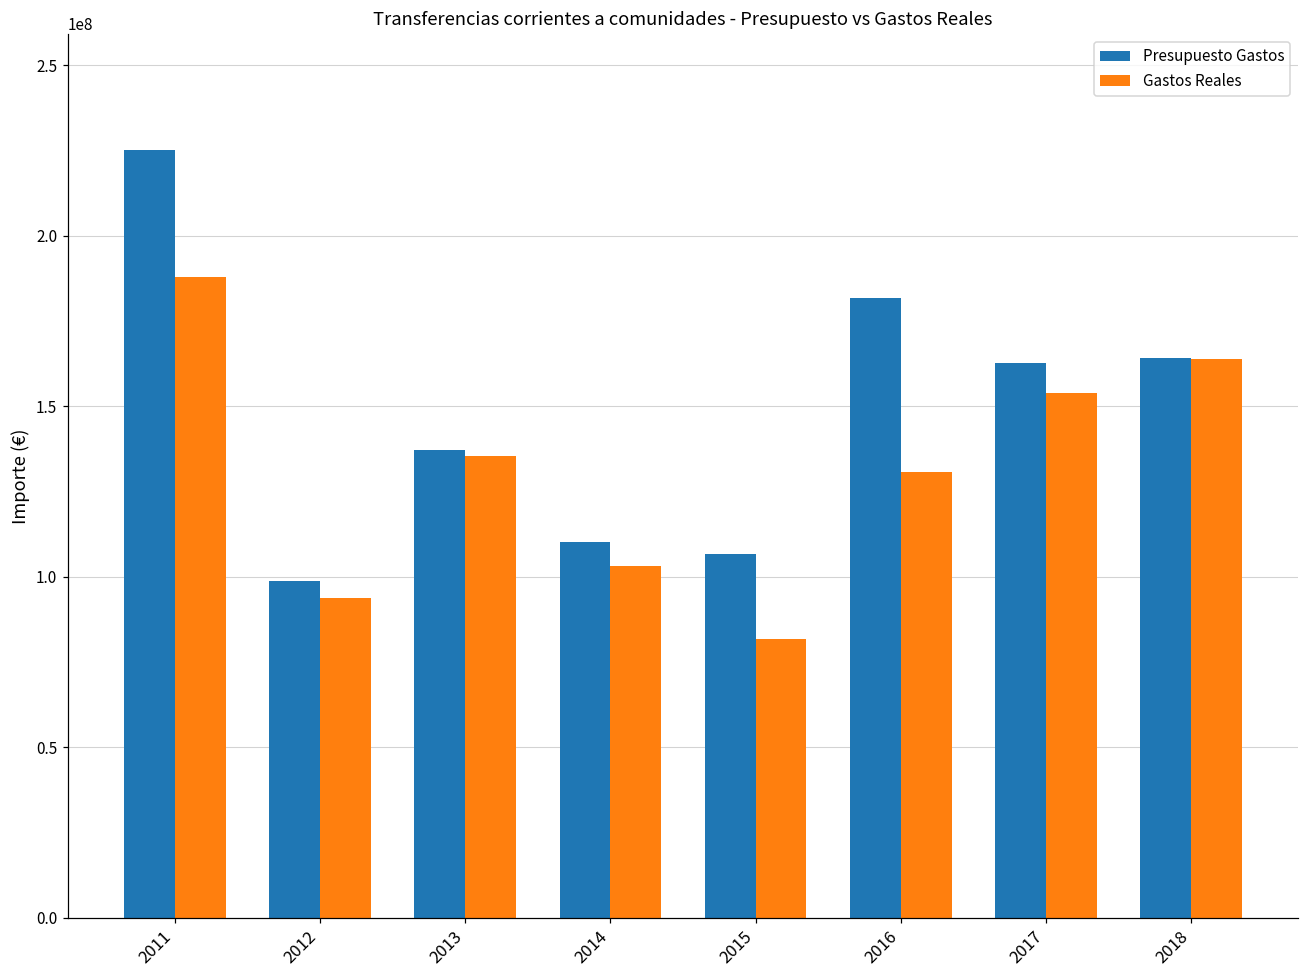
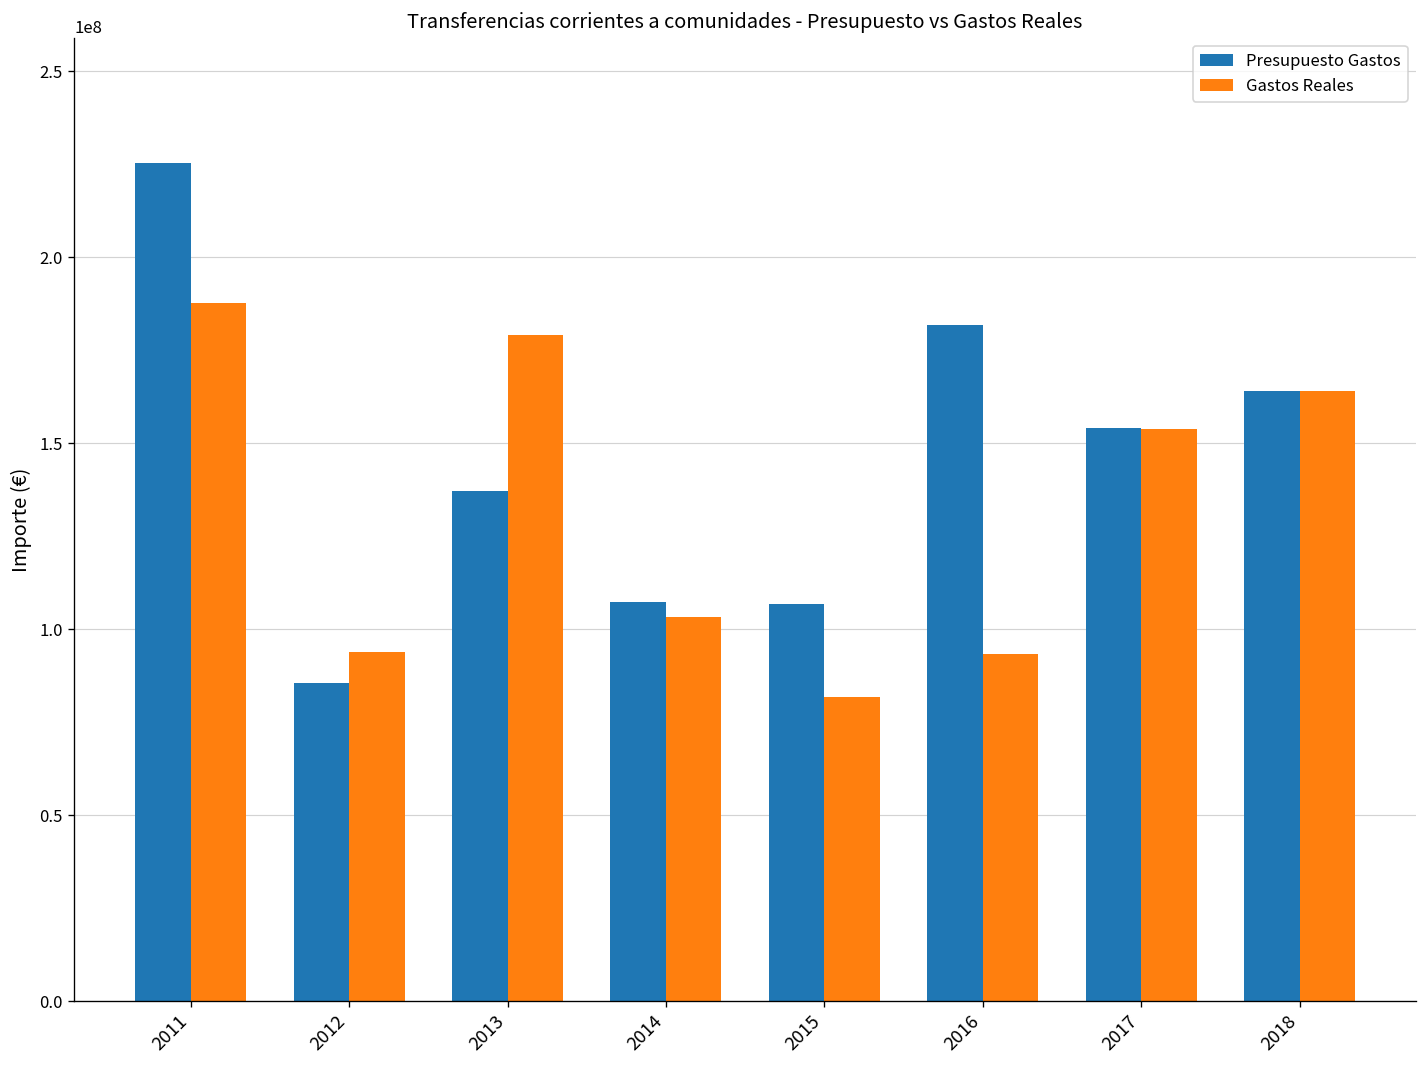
  {
    "Presupuesto Gastos": {
      "2011": 225000000,
-     "2012": 99000000,
+     "2012": 86000000,
      "2013": 137000000,
-     "2014": 110000000,
+     "2014": 107000000,
      "2015": 107000000,
      "2016": 182000000,
-     "2017": 163000000,
+     "2017": 154000000,
      "2018": 164000000
    },
    "Gastos Reales": {
      "2011": 188000000,
      "2012": 94000000,
-     "2013": 135000000,
+     "2013": 179000000,
      "2014": 103000000,
      "2015": 82000000,
-     "2016": 131000000,
+     "2016": 93000000,
      "2017": 154000000,
      "2018": 164000000
    }
  }
